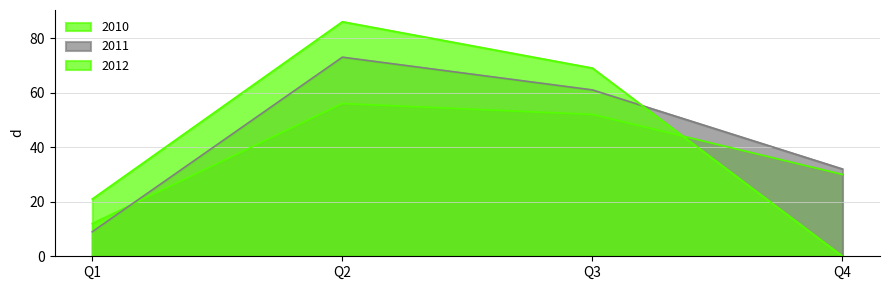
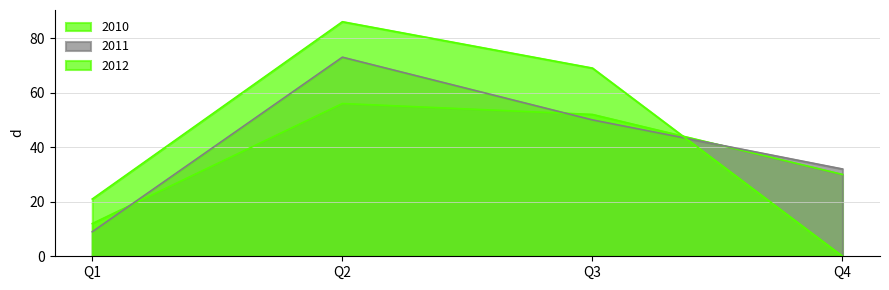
  {
    "2011": {
      "Q1": 9,
      "Q2": 73,
-     "Q3": 61,
+     "Q3": 50,
      "Q4": 32
    }
  }
